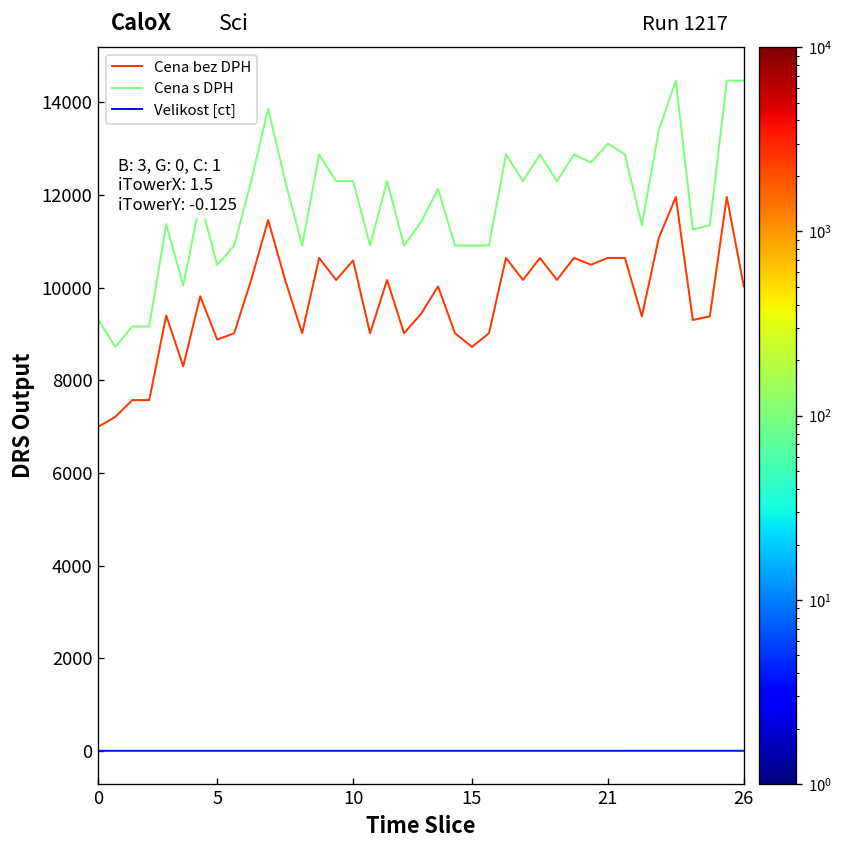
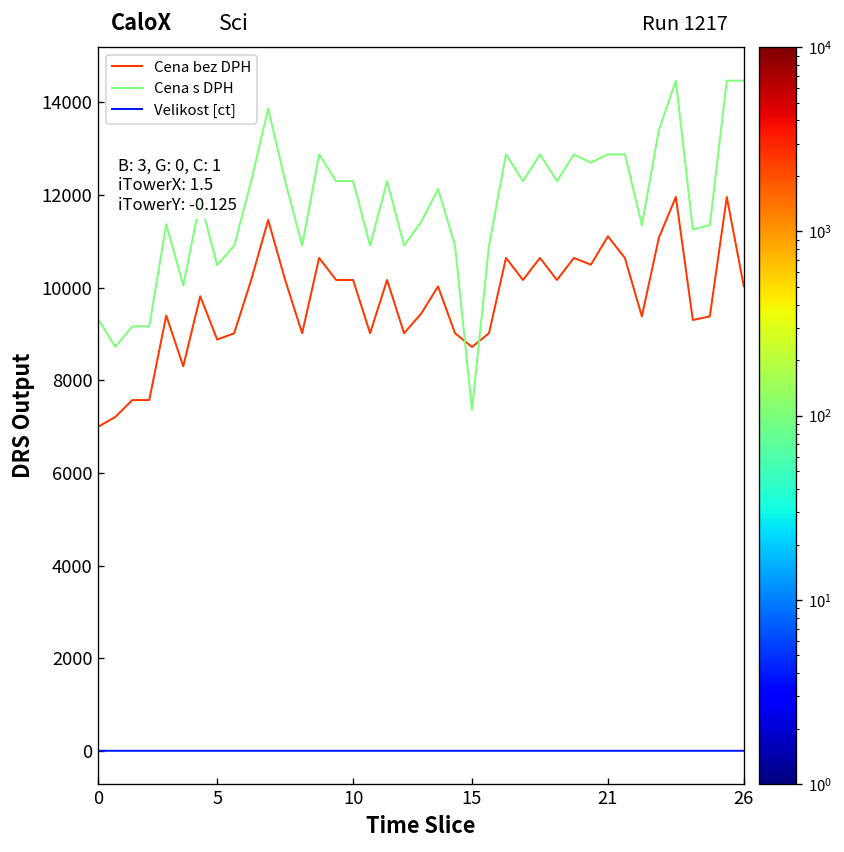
  {
    "Cena bez DPH": {
      "0": 7000,
      "5": 8900,
-     "10": 10600,
+     "10": 10200,
      "15": 8700,
-     "21": 10600,
+     "21": 11100,
      "26": 10000
    },
    "Cena s DPH": {
      "0": 9300,
      "5": 10500,
      "10": 12300,
-     "15": 10900,
-     "21": 13100,
+     "15": 7400,
+     "21": 12900,
      "26": 14500
    },
    "Velikost [ct]": {
      "0": 0,
      "5": 0,
      "10": 0,
      "15": 0,
      "21": 0,
      "26": 0
    }
  }
